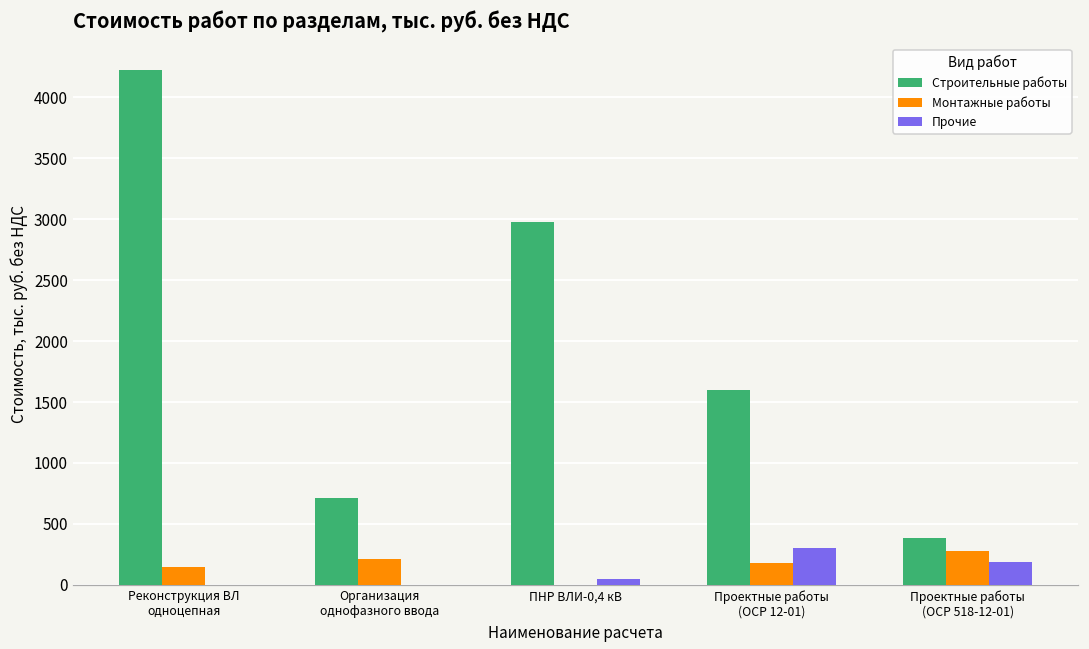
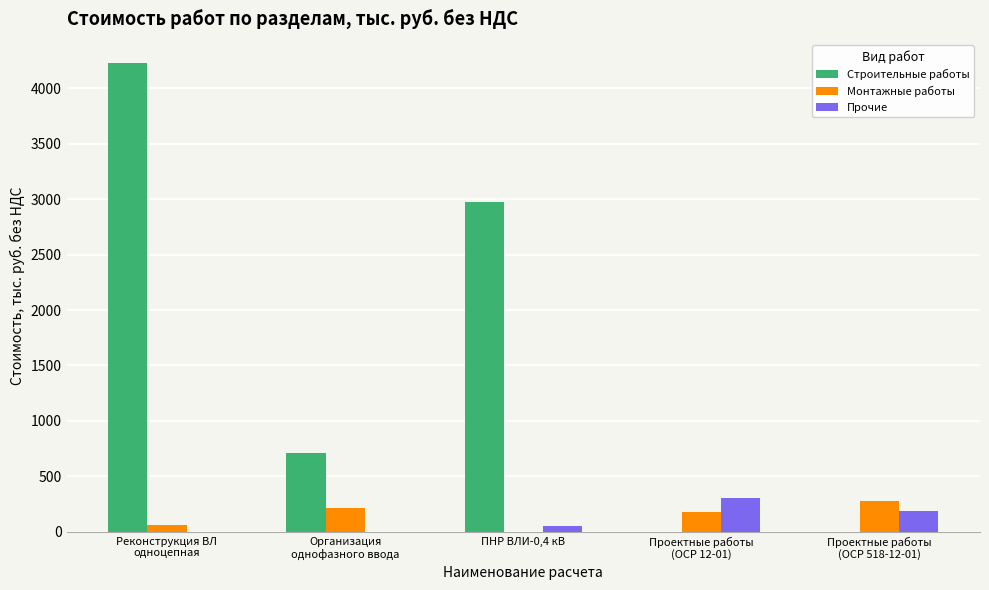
  {
    "Строительные работы": {
      "Реконструкция ВЛ одноцепная": 4230,
      "Организация однофазного ввода": 710,
      "ПНР ВЛИ-0,4 кВ": 2980,
-     "Проектные работы (ОСР 12-01)": 1600,
-     "Проектные работы (ОСР 518-12-01)": 380
+     "Проектные работы (ОСР 12-01)": 0,
+     "Проектные работы (ОСР 518-12-01)": 0
    },
    "Монтажные работы": {
-     "Реконструкция ВЛ одноцепная": 150,
+     "Реконструкция ВЛ одноцепная": 60,
      "Организация однофазного ввода": 210,
      "ПНР ВЛИ-0,4 кВ": 0,
      "Проектные работы (ОСР 12-01)": 180,
      "Проектные работы (ОСР 518-12-01)": 280
    },
    "Прочие": {
      "Реконструкция ВЛ одноцепная": 0,
      "Организация однофазного ввода": 0,
      "ПНР ВЛИ-0,4 кВ": 50,
      "Проектные работы (ОСР 12-01)": 300,
      "Проектные работы (ОСР 518-12-01)": 190
    }
  }
